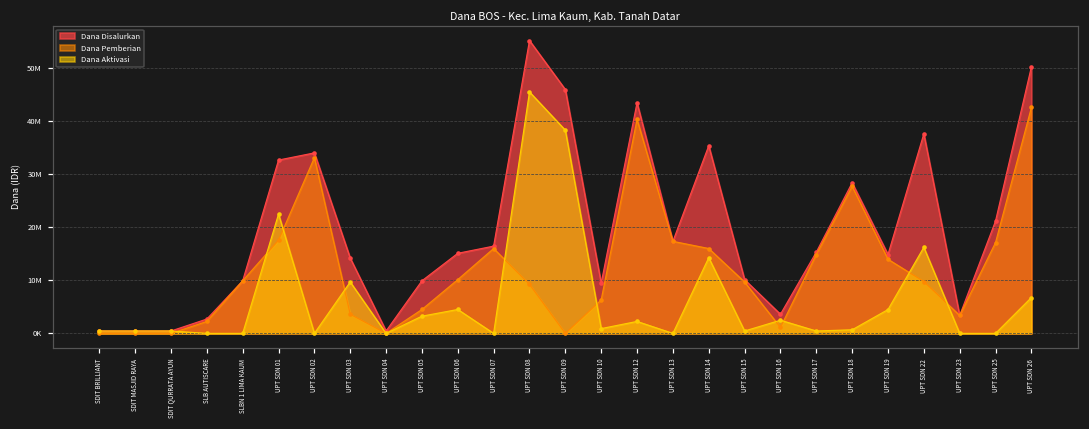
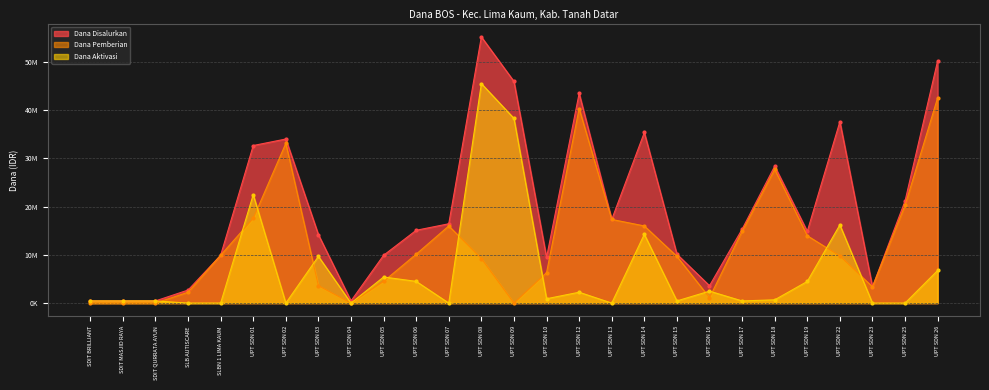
  {
    "Dana Disalurkan": {
      "UPT SDN 01": 33000000,
      "UPT SDN 02": 34000000,
      "UPT SDN 03": 14000000,
      "UPT SDN 05": 10000000,
      "UPT SDN 06": 15000000,
      "UPT SDN 08": 55000000,
      "UPT SDN 09": 46000000,
      "UPT SDN 10": 9000000,
      "UPT SDN 12": 43000000,
      "UPT SDN 14": 35000000,
      "UPT SDN 16": 4000000,
      "UPT SDN 18": 28000000,
      "UPT SDN 19": 15000000,
      "UPT SDN 22": 38000000,
      "UPT SDN 25": 21000000,
      "UPT SDN 26": 50000000
    },
    "Dana Pemberian": {
      "UPT SDN 01": 18000000,
      "UPT SDN 02": 33000000,
      "UPT SDN 03": 4000000,
      "UPT SDN 05": 5000000,
      "UPT SDN 06": 10000000,
      "UPT SDN 08": 9000000,
      "UPT SDN 09": 0,
      "UPT SDN 10": 6000000,
      "UPT SDN 12": 40000000,
      "UPT SDN 14": 16000000,
      "UPT SDN 16": 1000000,
      "UPT SDN 18": 28000000,
      "UPT SDN 19": 14000000,
      "UPT SDN 22": 10000000,
-     "UPT SDN 25": 17000000,
+     "UPT SDN 25": 20000000,
      "UPT SDN 26": 43000000
    },
    "Dana Aktivasi": {
      "SLB AUTISCARE": 0,
      "SLBN 1 LIMA KAUM": 0,
      "UPT SDN 01": 22000000,
      "UPT SDN 02": 0,
      "UPT SDN 03": 10000000,
-     "UPT SDN 05": 3000000,
+     "UPT SDN 05": 5000000,
      "UPT SDN 06": 5000000,
      "UPT SDN 07": 0,
      "UPT SDN 08": 45000000,
      "UPT SDN 09": 38000000,
      "UPT SDN 10": 1000000,
      "UPT SDN 12": 2000000,
      "UPT SDN 13": 0,
      "UPT SDN 14": 14000000,
      "UPT SDN 15": 0,
      "UPT SDN 16": 2000000,
      "UPT SDN 17": 0,
      "UPT SDN 18": 1000000,
      "UPT SDN 19": 4000000,
      "UPT SDN 22": 16000000,
      "UPT SDN 23": 0,
      "UPT SDN 25": 0,
      "UPT SDN 26": 7000000
    }
  }
